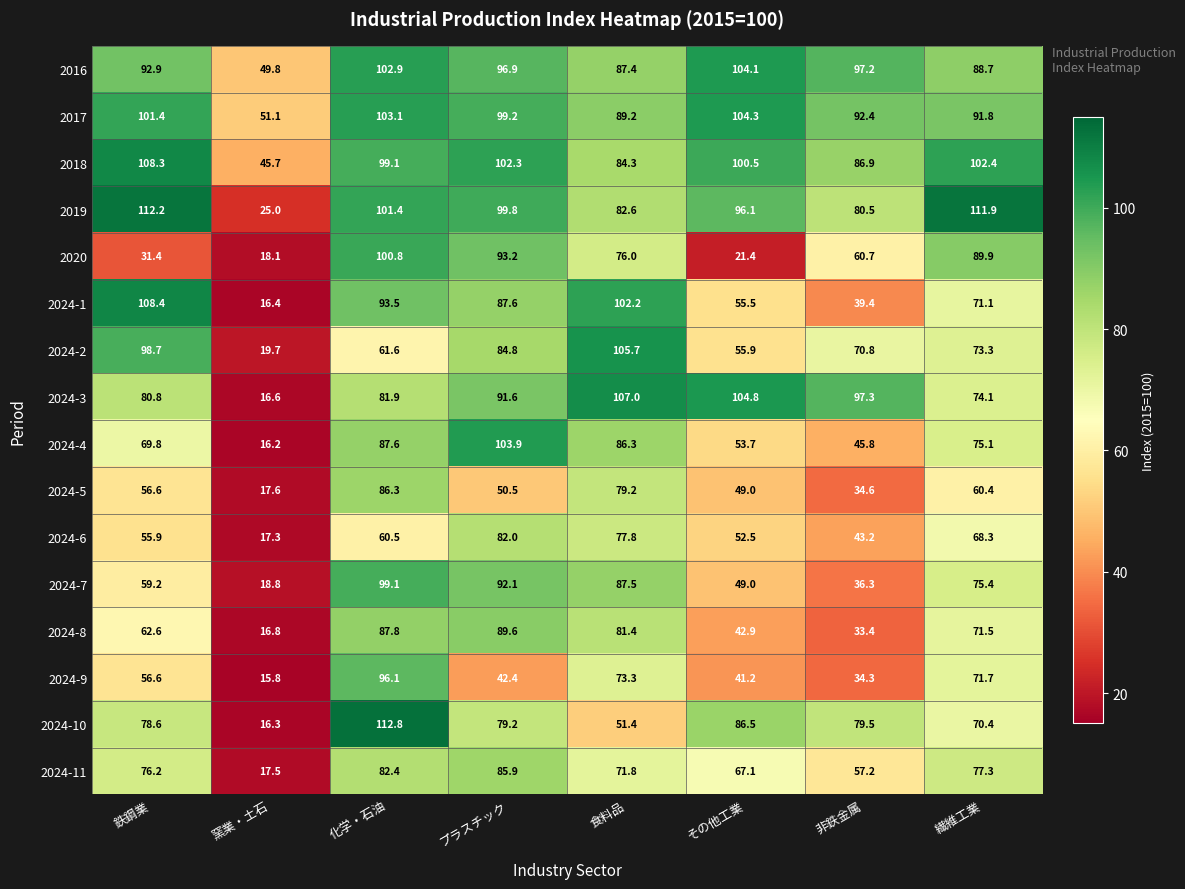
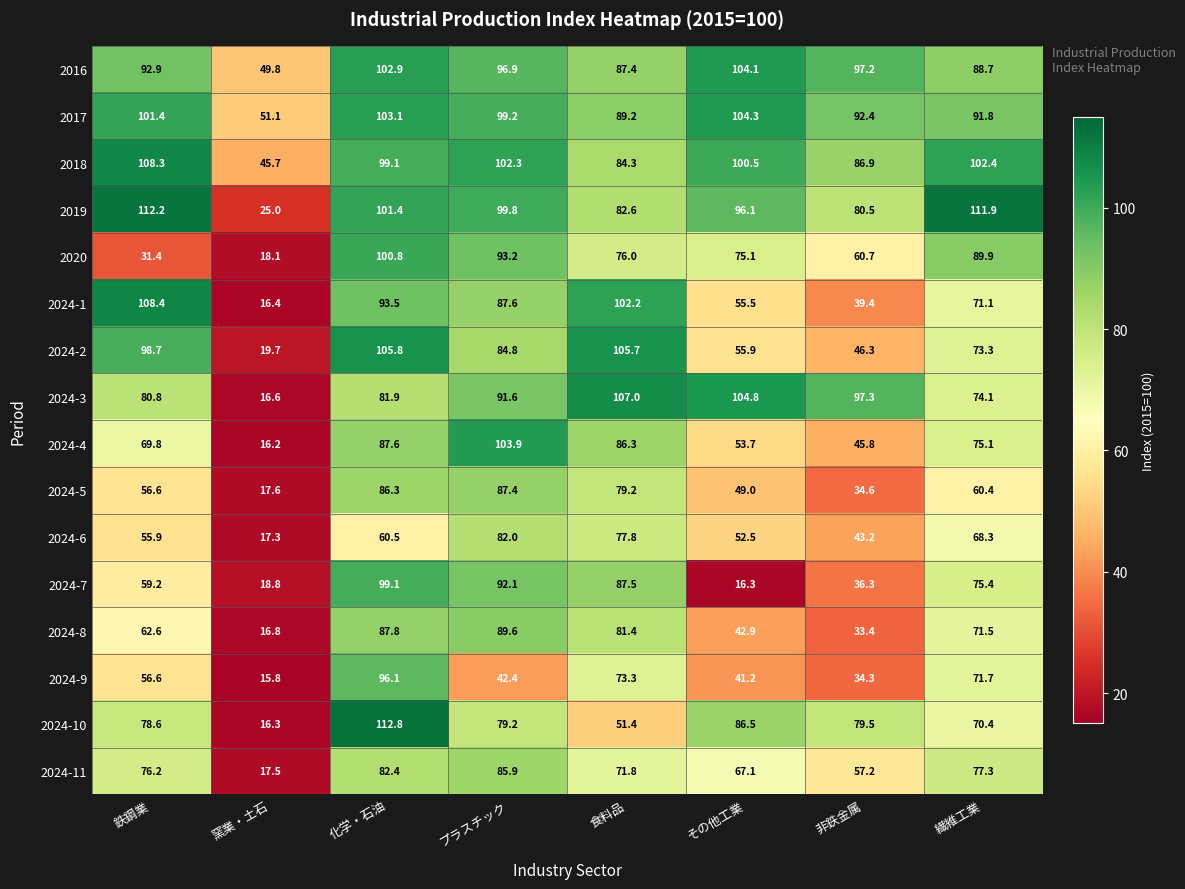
  {
    "2016": {
      "鉄鋼業": 92.9,
      "窯業・土石": 49.8,
      "化学・石油": 102.9,
      "プラスチック": 96.9,
      "食料品": 87.4,
      "その他工業": 104.1,
      "非鉄金属": 97.2,
      "繊維工業": 88.7
    },
    "2017": {
      "鉄鋼業": 101.4,
      "窯業・土石": 51.1,
      "化学・石油": 103.1,
      "プラスチック": 99.2,
      "食料品": 89.2,
      "その他工業": 104.3,
      "非鉄金属": 92.4,
      "繊維工業": 91.8
    },
    "2018": {
      "鉄鋼業": 108.3,
      "窯業・土石": 45.7,
      "化学・石油": 99.1,
      "プラスチック": 102.3,
      "食料品": 84.3,
      "その他工業": 100.5,
      "非鉄金属": 86.9,
      "繊維工業": 102.4
    },
    "2019": {
      "鉄鋼業": 112.2,
      "窯業・土石": 25.0,
      "化学・石油": 101.4,
      "プラスチック": 99.8,
      "食料品": 82.6,
      "その他工業": 96.1,
      "非鉄金属": 80.5,
      "繊維工業": 111.9
    },
    "2020": {
      "鉄鋼業": 31.4,
      "窯業・土石": 18.1,
      "化学・石油": 100.8,
      "プラスチック": 93.2,
      "食料品": 76.0,
-     "その他工業": 21.4,
+     "その他工業": 75.1,
      "非鉄金属": 60.7,
      "繊維工業": 89.9
    },
    "2024-1": {
      "鉄鋼業": 108.4,
      "窯業・土石": 16.4,
      "化学・石油": 93.5,
      "プラスチック": 87.6,
      "食料品": 102.2,
      "その他工業": 55.5,
      "非鉄金属": 39.4,
      "繊維工業": 71.1
    },
    "2024-2": {
      "鉄鋼業": 98.7,
      "窯業・土石": 19.7,
-     "化学・石油": 61.6,
+     "化学・石油": 105.8,
      "プラスチック": 84.8,
      "食料品": 105.7,
      "その他工業": 55.9,
-     "非鉄金属": 70.8,
+     "非鉄金属": 46.3,
      "繊維工業": 73.3
    },
    "2024-3": {
      "鉄鋼業": 80.8,
      "窯業・土石": 16.6,
      "化学・石油": 81.9,
      "プラスチック": 91.6,
      "食料品": 107.0,
      "その他工業": 104.8,
      "非鉄金属": 97.3,
      "繊維工業": 74.1
    },
    "2024-4": {
      "鉄鋼業": 69.8,
      "窯業・土石": 16.2,
      "化学・石油": 87.6,
      "プラスチック": 103.9,
      "食料品": 86.3,
      "その他工業": 53.7,
      "非鉄金属": 45.8,
      "繊維工業": 75.1
    },
    "2024-5": {
      "鉄鋼業": 56.6,
      "窯業・土石": 17.6,
      "化学・石油": 86.3,
-     "プラスチック": 50.5,
+     "プラスチック": 87.4,
      "食料品": 79.2,
      "その他工業": 49.0,
      "非鉄金属": 34.6,
      "繊維工業": 60.4
    },
    "2024-6": {
      "鉄鋼業": 55.9,
      "窯業・土石": 17.3,
      "化学・石油": 60.5,
      "プラスチック": 82.0,
      "食料品": 77.8,
      "その他工業": 52.5,
      "非鉄金属": 43.2,
      "繊維工業": 68.3
    },
    "2024-7": {
      "鉄鋼業": 59.2,
      "窯業・土石": 18.8,
      "化学・石油": 99.1,
      "プラスチック": 92.1,
      "食料品": 87.5,
-     "その他工業": 49.0,
+     "その他工業": 16.3,
      "非鉄金属": 36.3,
      "繊維工業": 75.4
    },
    "2024-8": {
      "鉄鋼業": 62.6,
      "窯業・土石": 16.8,
      "化学・石油": 87.8,
      "プラスチック": 89.6,
      "食料品": 81.4,
      "その他工業": 42.9,
      "非鉄金属": 33.4,
      "繊維工業": 71.5
    },
    "2024-9": {
      "鉄鋼業": 56.6,
      "窯業・土石": 15.8,
      "化学・石油": 96.1,
      "プラスチック": 42.4,
      "食料品": 73.3,
      "その他工業": 41.2,
      "非鉄金属": 34.3,
      "繊維工業": 71.7
    },
    "2024-10": {
      "鉄鋼業": 78.6,
      "窯業・土石": 16.3,
      "化学・石油": 112.8,
      "プラスチック": 79.2,
      "食料品": 51.4,
      "その他工業": 86.5,
      "非鉄金属": 79.5,
      "繊維工業": 70.4
    },
    "2024-11": {
      "鉄鋼業": 76.2,
      "窯業・土石": 17.5,
      "化学・石油": 82.4,
      "プラスチック": 85.9,
      "食料品": 71.8,
      "その他工業": 67.1,
      "非鉄金属": 57.2,
      "繊維工業": 77.3
    }
  }
